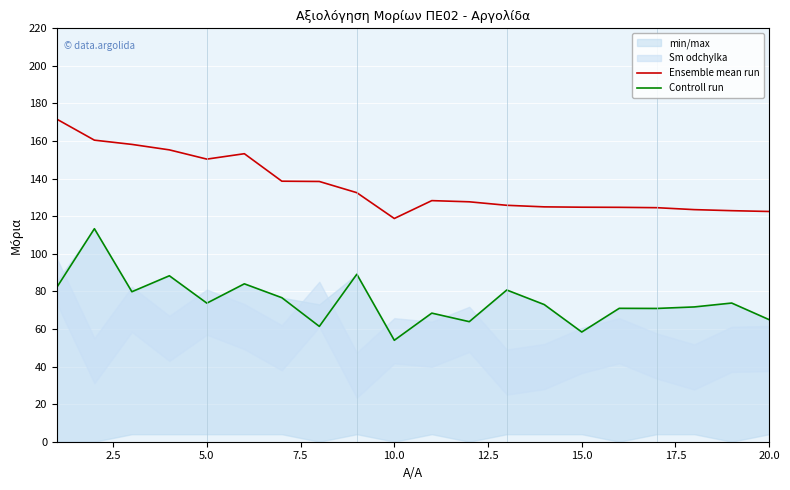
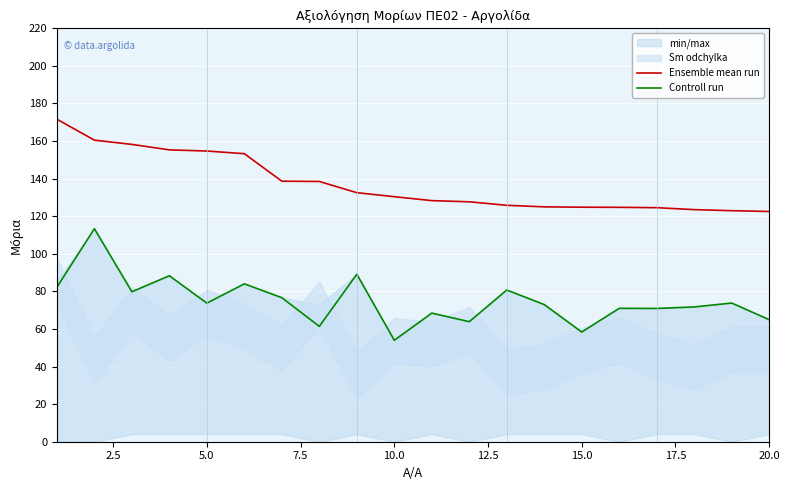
  {
    "Ensemble mean run": {
-     "5.0": 150,
-     "10.0": 119,
+     "5.0": 155,
+     "10.0": 130,
      "15.0": 125,
      "20.0": 123
    }
  }
